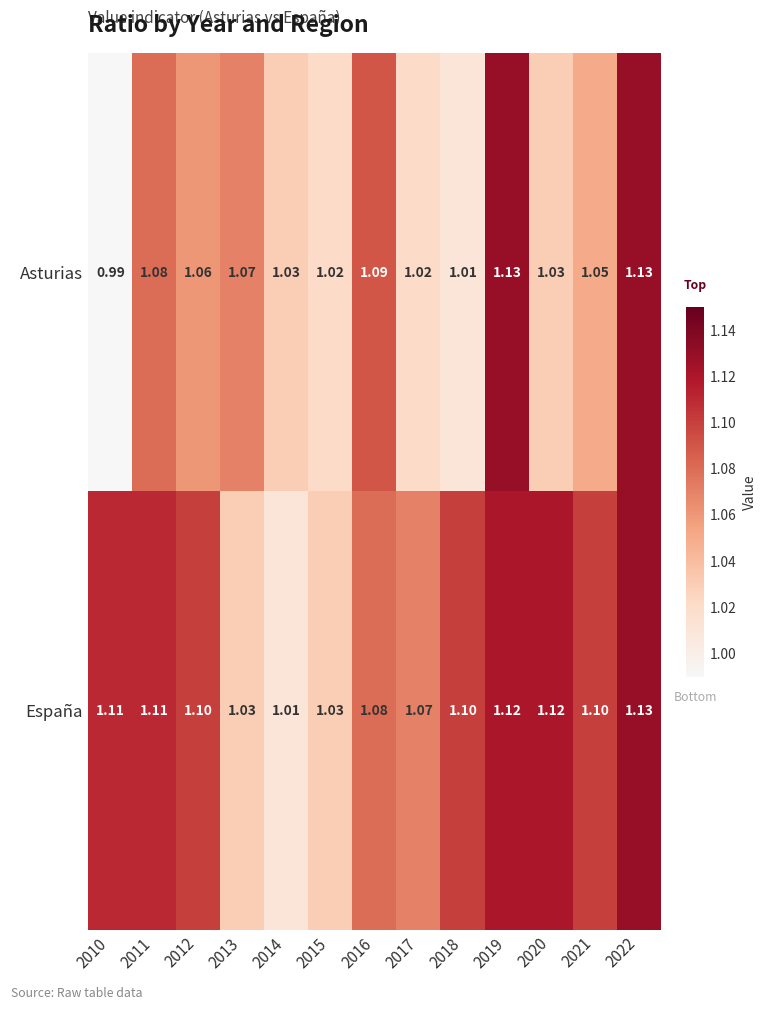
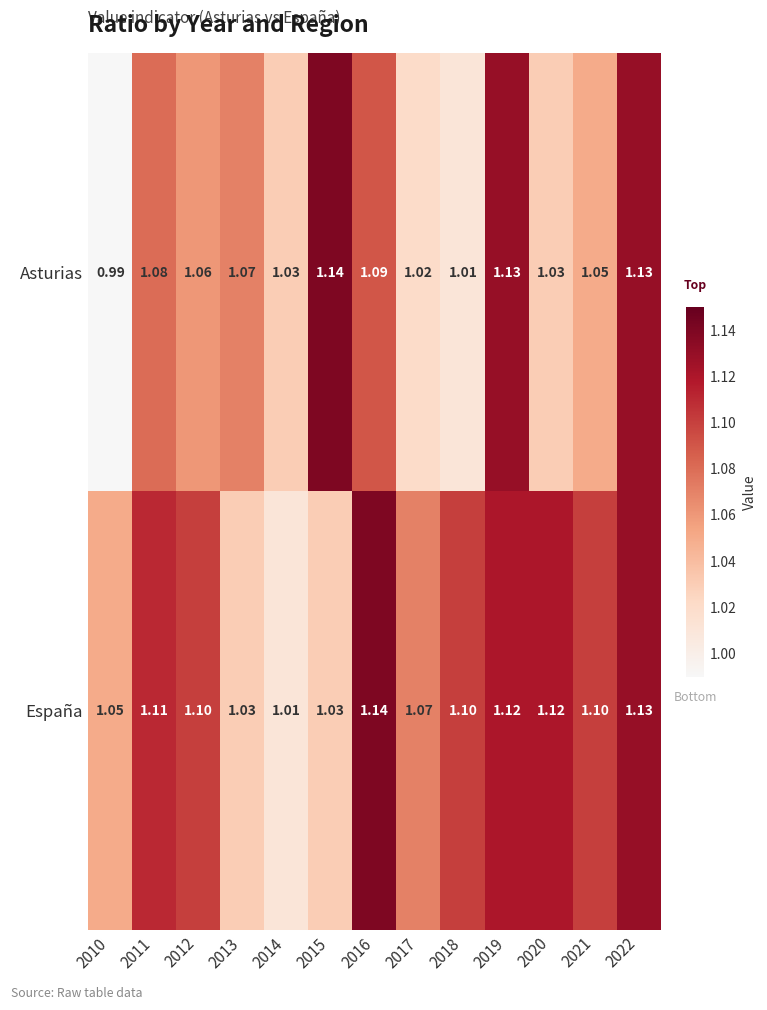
  {
    "Asturias": {
      "2010": 0.99,
      "2011": 1.08,
      "2012": 1.06,
      "2013": 1.07,
      "2014": 1.03,
-     "2015": 1.02,
+     "2015": 1.14,
      "2016": 1.09,
      "2017": 1.02,
      "2018": 1.01,
      "2019": 1.13,
      "2020": 1.03,
      "2021": 1.05,
      "2022": 1.13
    },
    "España": {
-     "2010": 1.11,
+     "2010": 1.05,
      "2011": 1.11,
      "2012": 1.10,
      "2013": 1.03,
      "2014": 1.01,
      "2015": 1.03,
-     "2016": 1.08,
+     "2016": 1.14,
      "2017": 1.07,
      "2018": 1.10,
      "2019": 1.12,
      "2020": 1.12,
      "2021": 1.10,
      "2022": 1.13
    }
  }
